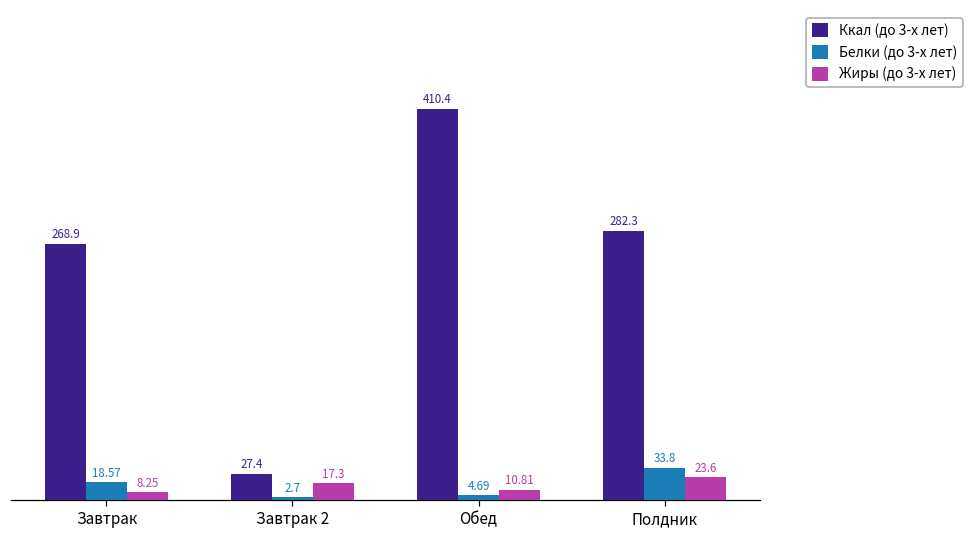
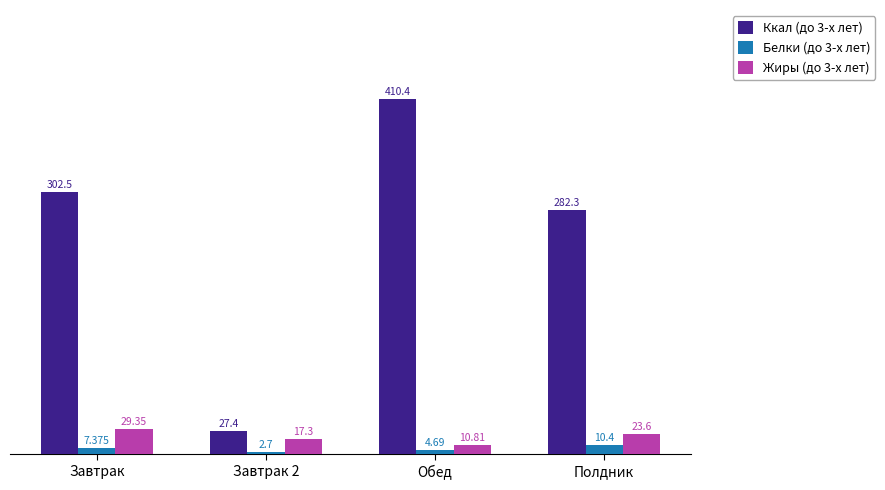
  {
    "Ккал (до 3-х лет)": {
-     "Завтрак": 268.9,
+     "Завтрак": 302.5,
      "Завтрак 2": 27.4,
      "Обед": 410.4,
      "Полдник": 282.3
    },
    "Белки (до 3-х лет)": {
-     "Завтрак": 18.57,
+     "Завтрак": 7.375,
      "Завтрак 2": 2.7,
      "Обед": 4.69,
-     "Полдник": 33.8
+     "Полдник": 10.4
    },
    "Жиры (до 3-х лет)": {
-     "Завтрак": 8.25,
+     "Завтрак": 29.35,
      "Завтрак 2": 17.3,
      "Обед": 10.81,
      "Полдник": 23.6
    }
  }
